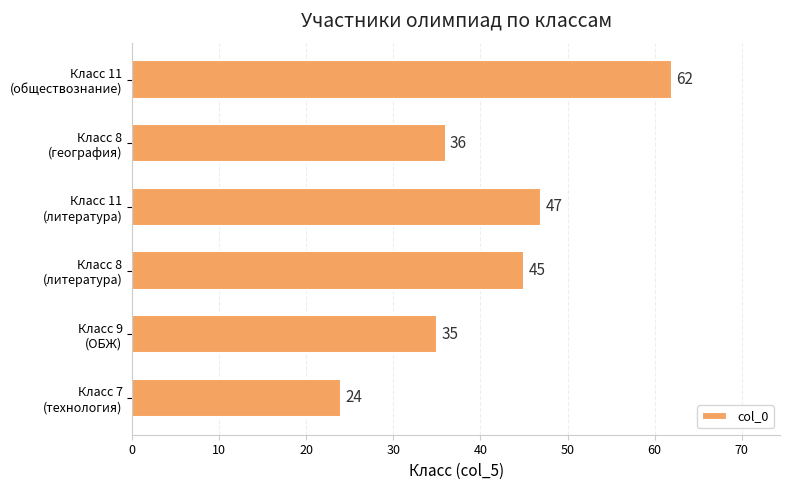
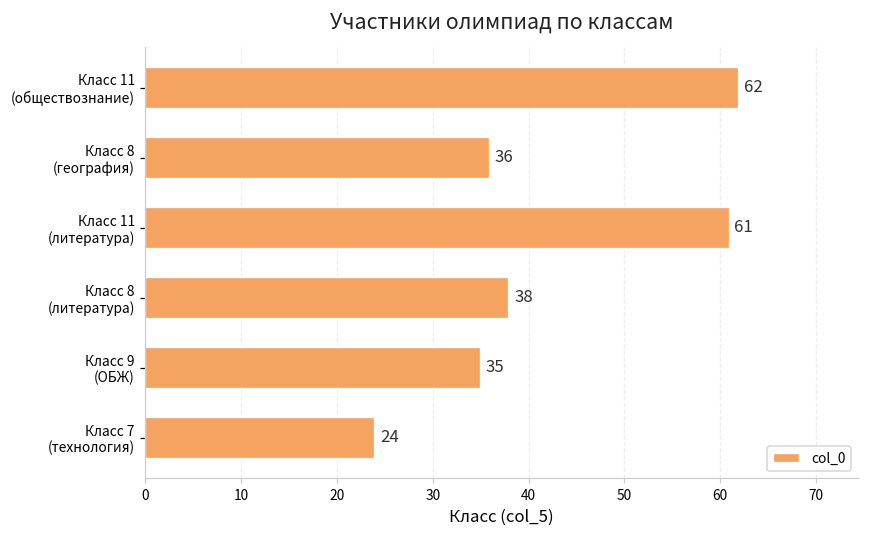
  {
    "Класс 11 (обществознание)": 62,
    "Класс 8 (география)": 36,
-   "Класс 11 (литература)": 47,
-   "Класс 8 (литература)": 45,
+   "Класс 11 (литература)": 61,
+   "Класс 8 (литература)": 38,
    "Класс 9 (ОБЖ)": 35,
    "Класс 7 (технология)": 24
  }
